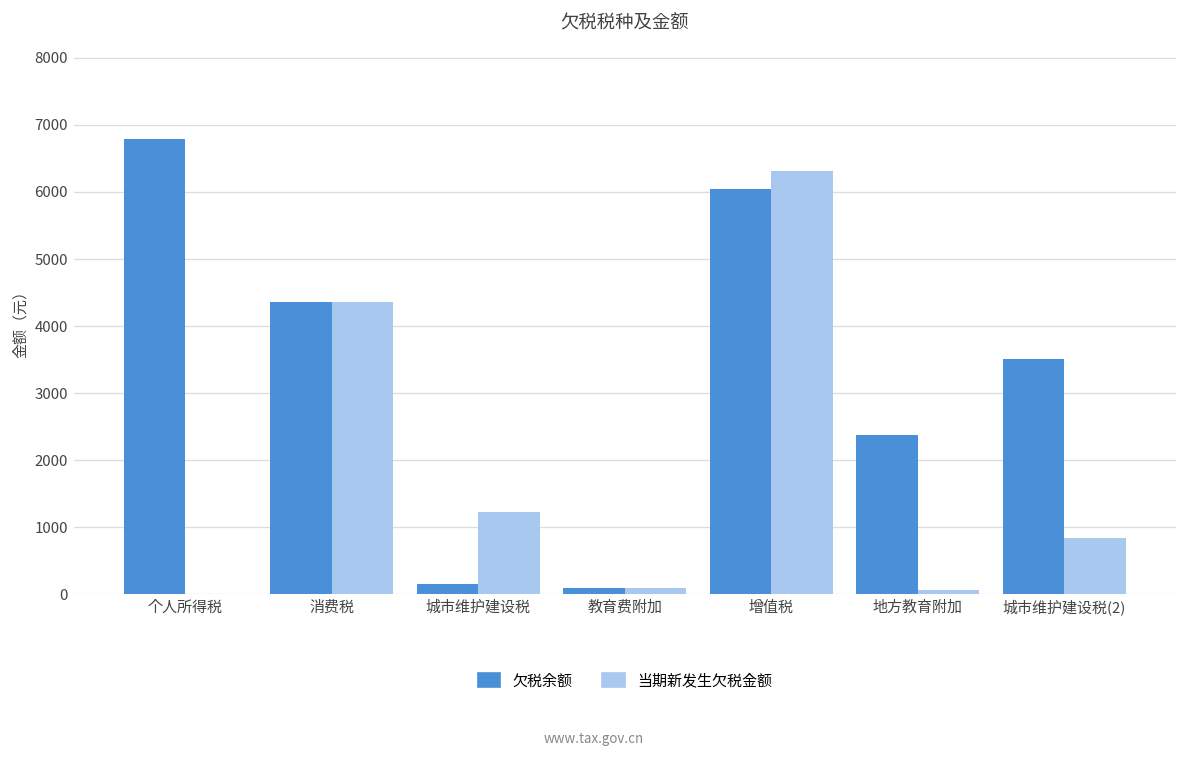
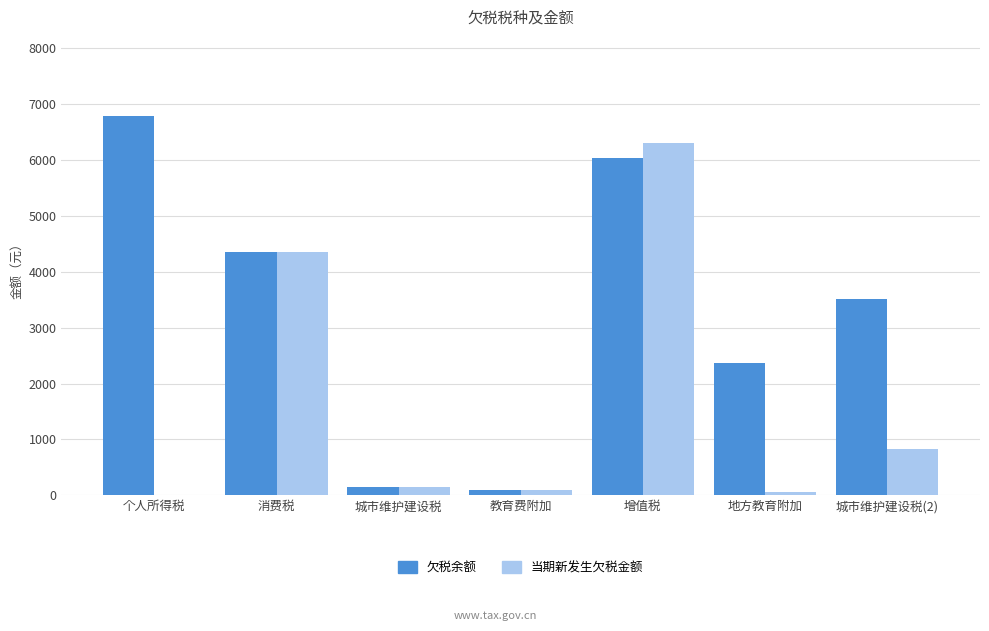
  {
    "欠税余额": {
      "个人所得税": 6800,
      "消费税": 4400,
      "城市维护建设税": 200,
      "教育费附加": 100,
      "增值税": 6000,
      "地方教育附加": 2400,
      "城市维护建设税(2)": 3500
    },
    "当期新发生欠税金额": {
      "个人所得税": 0,
      "消费税": 4400,
-     "城市维护建设税": 1200,
+     "城市维护建设税": 200,
      "教育费附加": 100,
      "增值税": 6300,
      "地方教育附加": 100,
      "城市维护建设税(2)": 800
    }
  }
